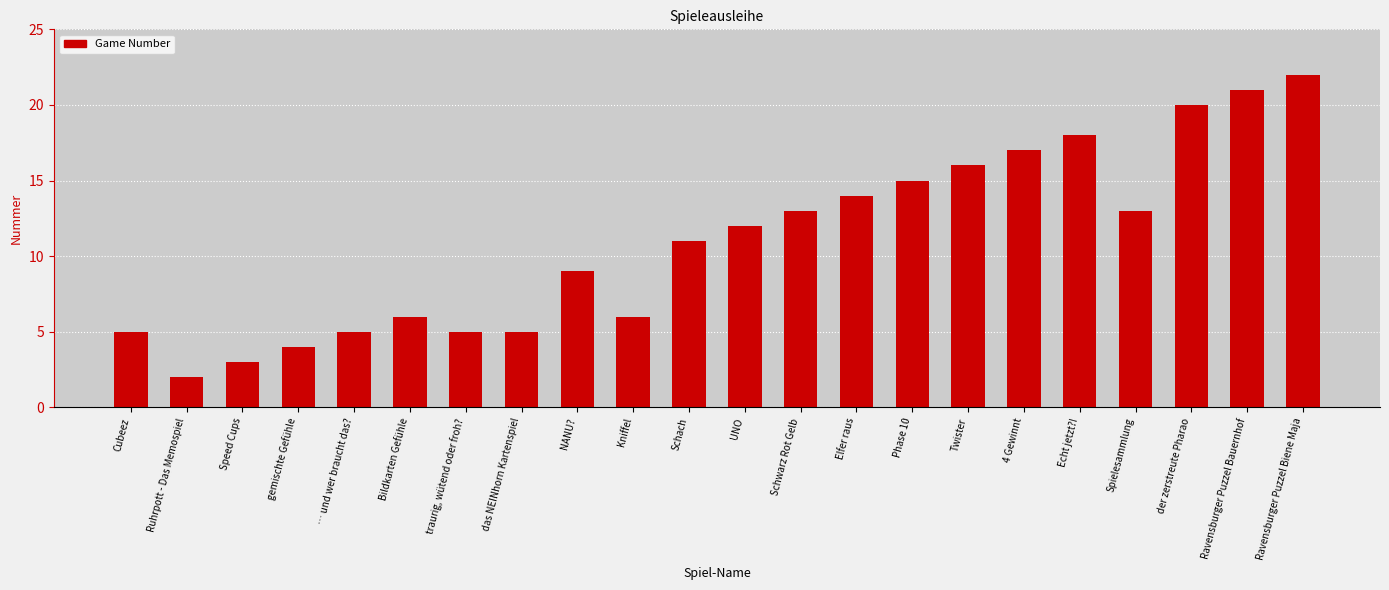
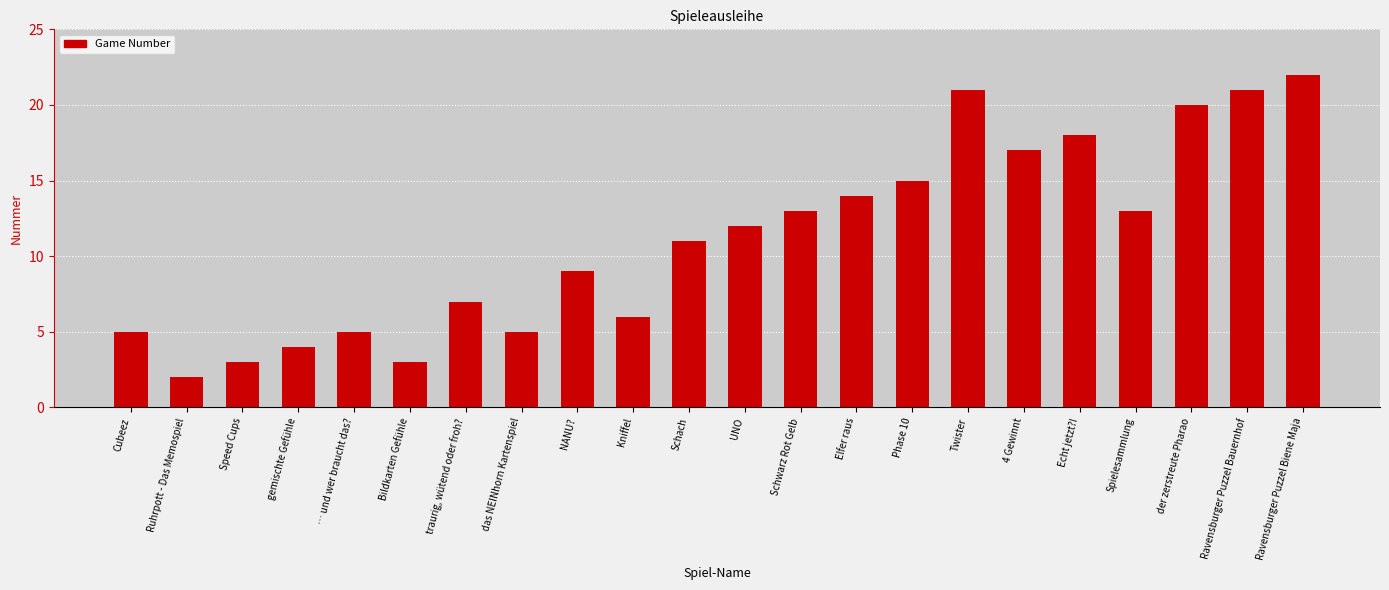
  {
    "Cubeez": 5,
    "Ruhrpott - Das Memospiel": 2,
    "Speed Cups": 3,
    "gemischte Gefühle": 4,
    "… und wer braucht das?": 5,
-   "Bildkarten Gefühle": 6,
-   "traurig, wütend oder froh?": 5,
+   "Bildkarten Gefühle": 3,
+   "traurig, wütend oder froh?": 7,
    "das NEINhorn Kartenspiel": 5,
    "NANU?": 9,
    "Kniffel": 6,
    "Schach": 11,
    "UNO": 12,
    "Schwarz Rot Gelb": 13,
    "Elfer raus": 14,
    "Phase 10": 15,
-   "Twister": 16,
+   "Twister": 21,
    "4 Gewinnt": 17,
    "Echt jetzt?!": 18,
    "Spielesammlung": 13,
    "der zerstreute Pharao": 20,
    "Ravensburger Puzzel Bauernhof": 21,
    "Ravensburger Puzzel Biene Maja": 22
  }
